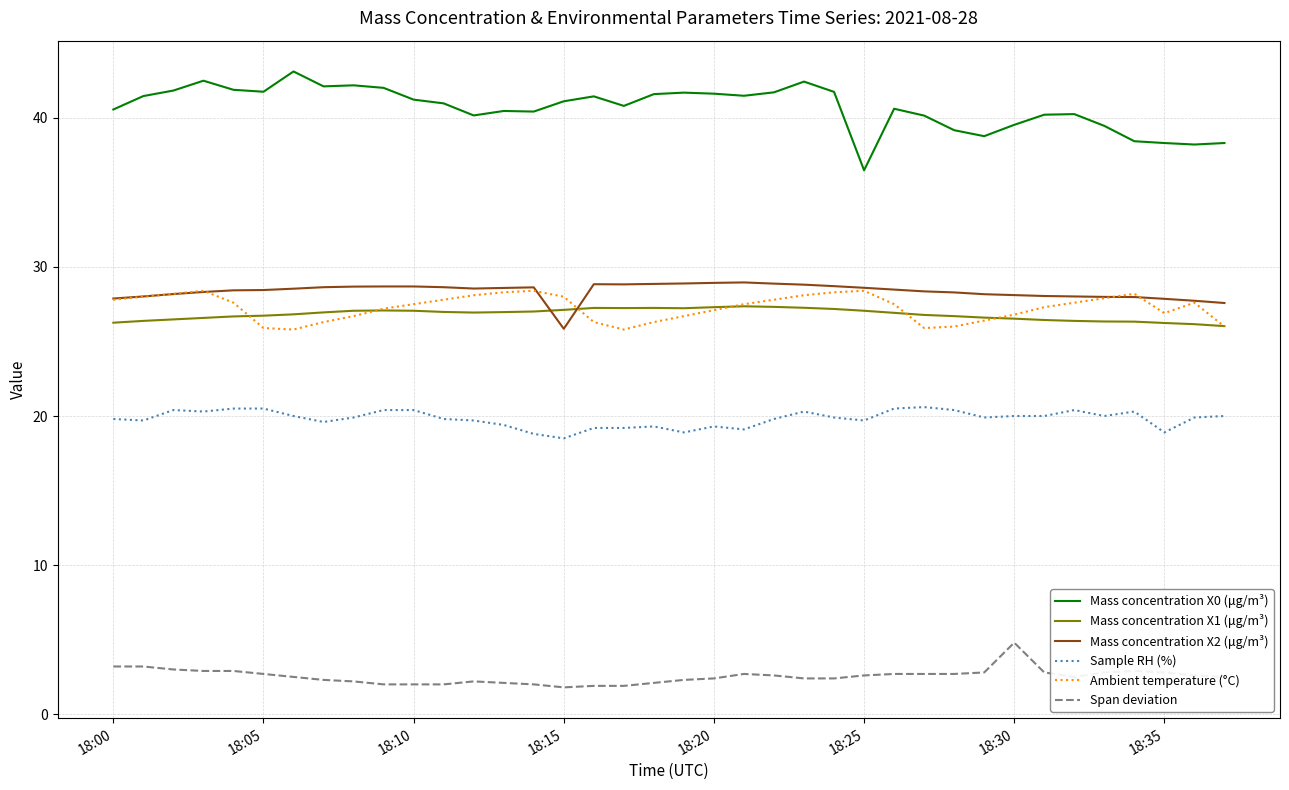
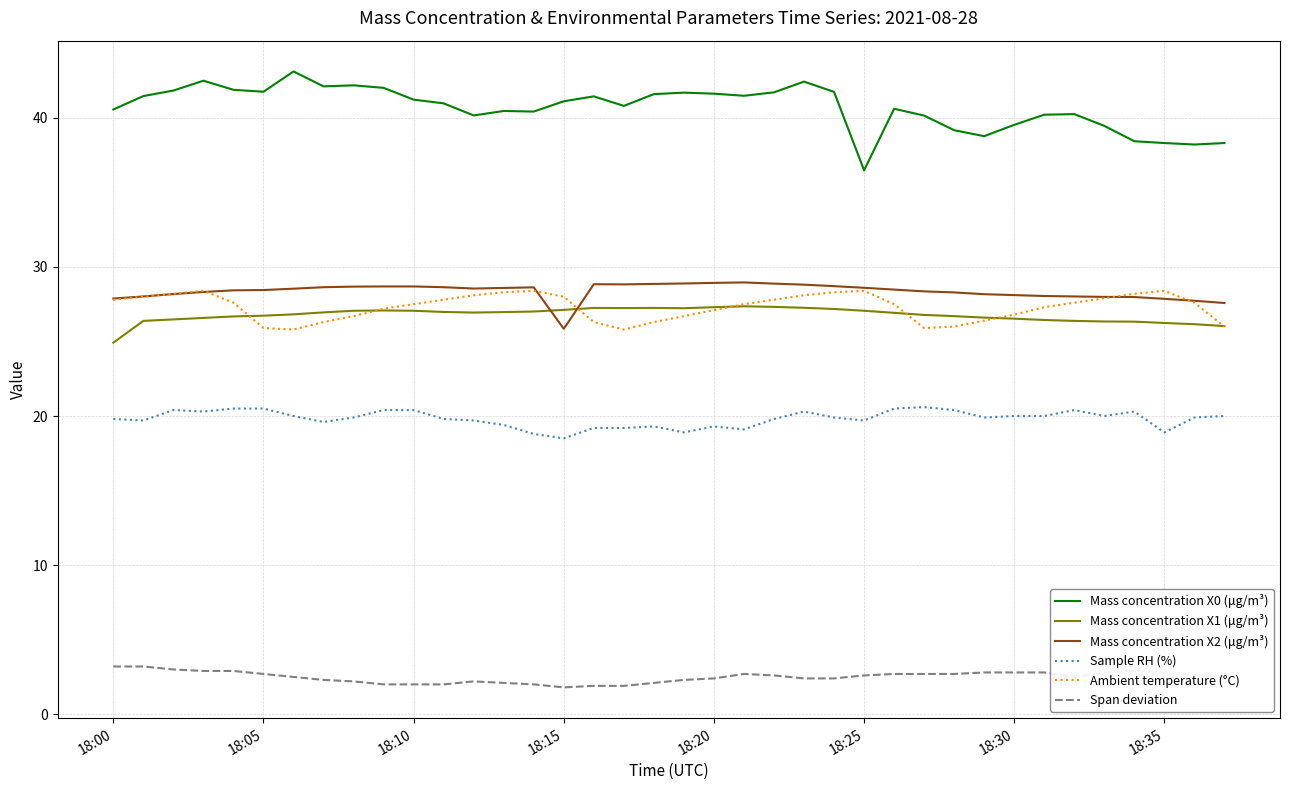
  {
    "Mass concentration X0 (μg/m³)": {
      "18:00": 40.6,
      "18:05": 41.8,
      "18:10": 41.2,
      "18:15": 41.1,
      "18:20": 41.6,
      "18:25": 36.5,
      "18:30": 39.5,
      "18:35": 38.3
    },
    "Mass concentration X1 (μg/m³)": {
-     "18:00": 26.3,
+     "18:00": 24.9,
      "18:05": 26.7,
      "18:10": 27.1,
      "18:15": 27.1,
      "18:20": 27.3,
      "18:25": 27.1,
      "18:30": 26.5,
      "18:35": 26.2
    },
    "Mass concentration X2 (μg/m³)": {
      "18:05": 28.5,
      "18:10": 28.7,
      "18:15": 25.9,
      "18:20": 28.9,
      "18:25": 28.6,
      "18:30": 28.1,
      "18:35": 27.9
    },
    "Sample RH (%)": {
      "18:00": 19.8,
      "18:05": 20.5,
      "18:10": 20.4,
      "18:15": 18.5,
      "18:20": 19.3,
      "18:25": 19.7,
      "18:30": 20.0,
      "18:35": 18.9
    },
    "Ambient temperature (°C)": {
      "18:05": 25.9,
      "18:10": 27.5,
      "18:15": 28.0,
      "18:20": 27.1,
      "18:25": 28.4,
      "18:30": 26.8,
-     "18:35": 26.9
+     "18:35": 28.4
    },
    "Span deviation": {
      "18:00": 3.2,
      "18:05": 2.7,
      "18:10": 2.0,
      "18:15": 1.8,
      "18:20": 2.4,
      "18:25": 2.6,
-     "18:30": 4.8
+     "18:30": 2.8
    }
  }
